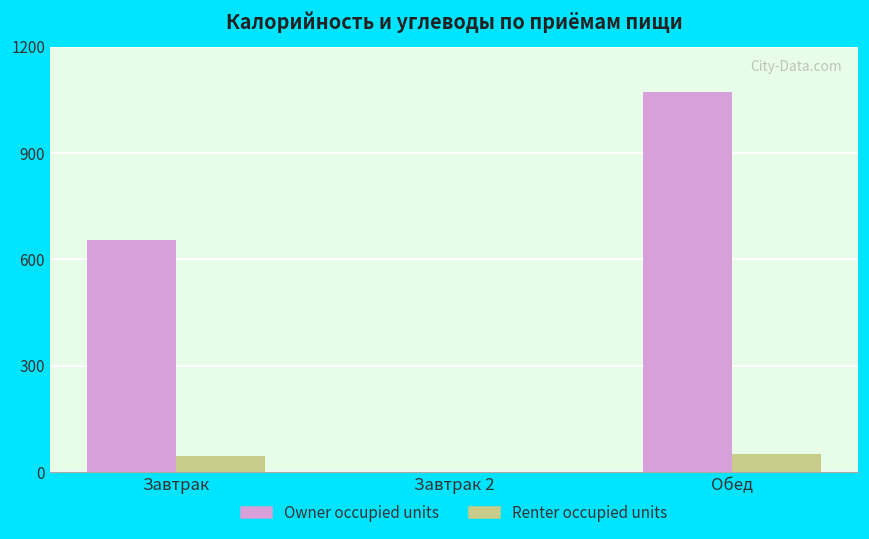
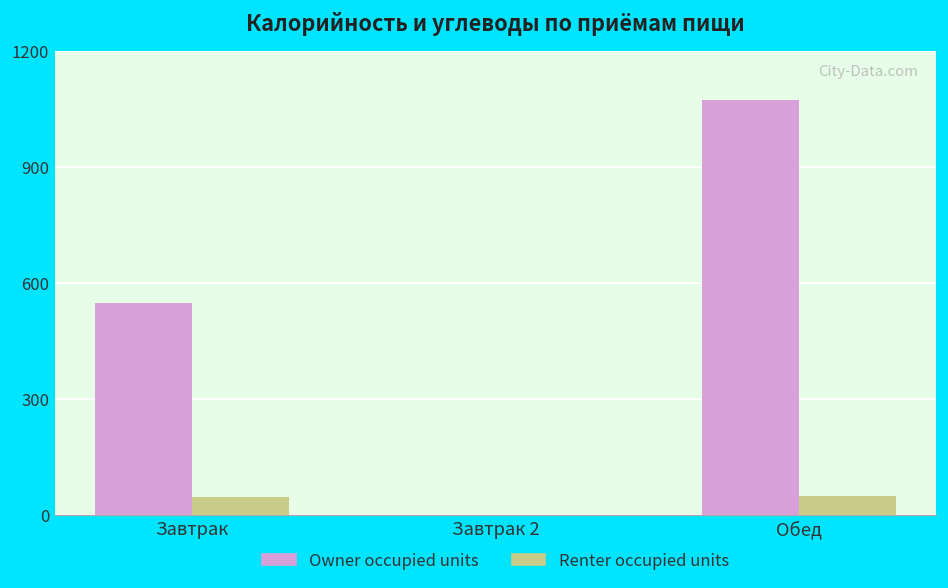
  {
    "Owner occupied units": {
-     "Завтрак": 660,
+     "Завтрак": 550,
      "Завтрак 2": 0,
      "Обед": 1070
    },
    "Renter occupied units": {
      "Завтрак": 50,
      "Завтрак 2": 0,
      "Обед": 50
    }
  }
